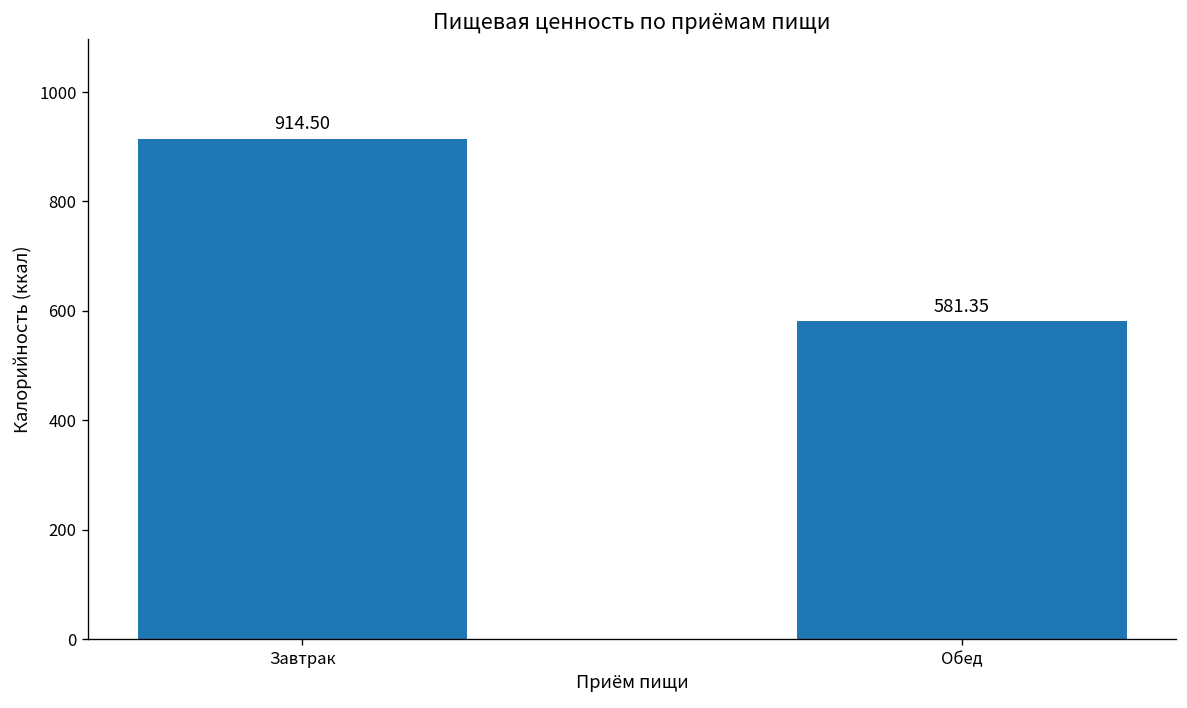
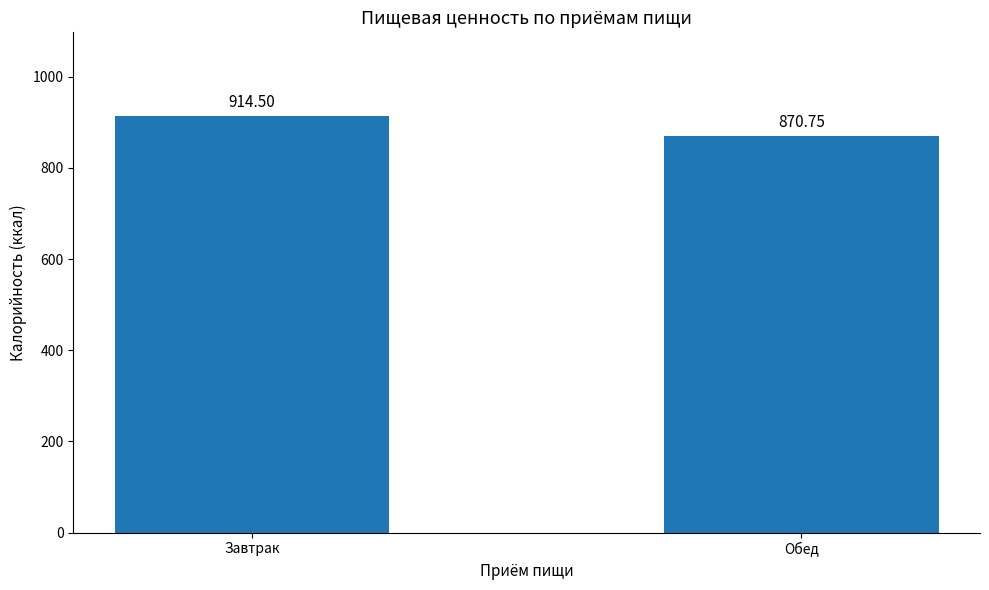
  {
    "Завтрак": 914.50,
-   "Обед": 581.35
+   "Обед": 870.75
  }
